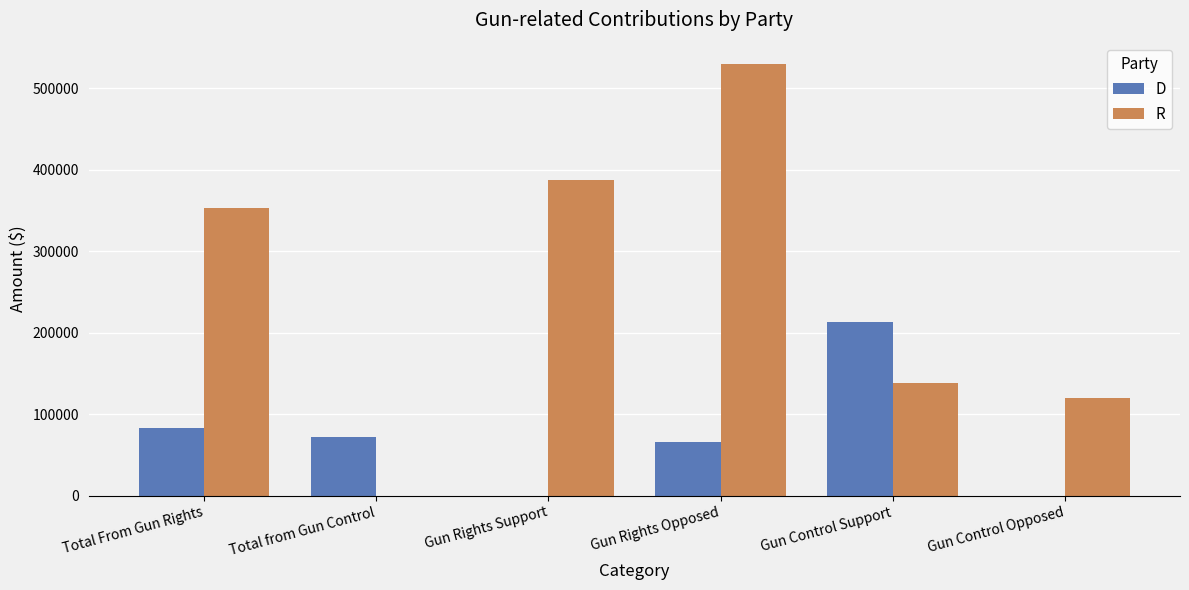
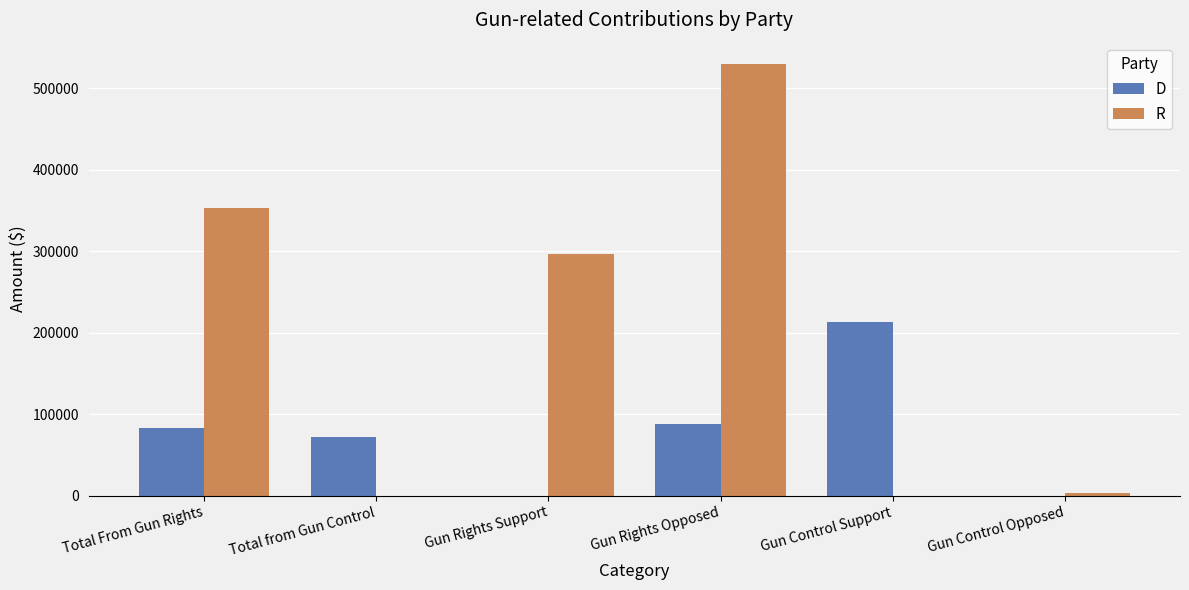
  {
    "D": {
      "Total From Gun Rights": 80000,
      "Total from Gun Control": 70000,
      "Gun Rights Support": 0,
-     "Gun Rights Opposed": 70000,
+     "Gun Rights Opposed": 90000,
      "Gun Control Support": 210000,
      "Gun Control Opposed": 0
    },
    "R": {
      "Total From Gun Rights": 350000,
      "Total from Gun Control": 0,
-     "Gun Rights Support": 390000,
+     "Gun Rights Support": 300000,
      "Gun Rights Opposed": 530000,
-     "Gun Control Support": 140000,
-     "Gun Control Opposed": 120000
+     "Gun Control Support": 0,
+     "Gun Control Opposed": 0
    }
  }
